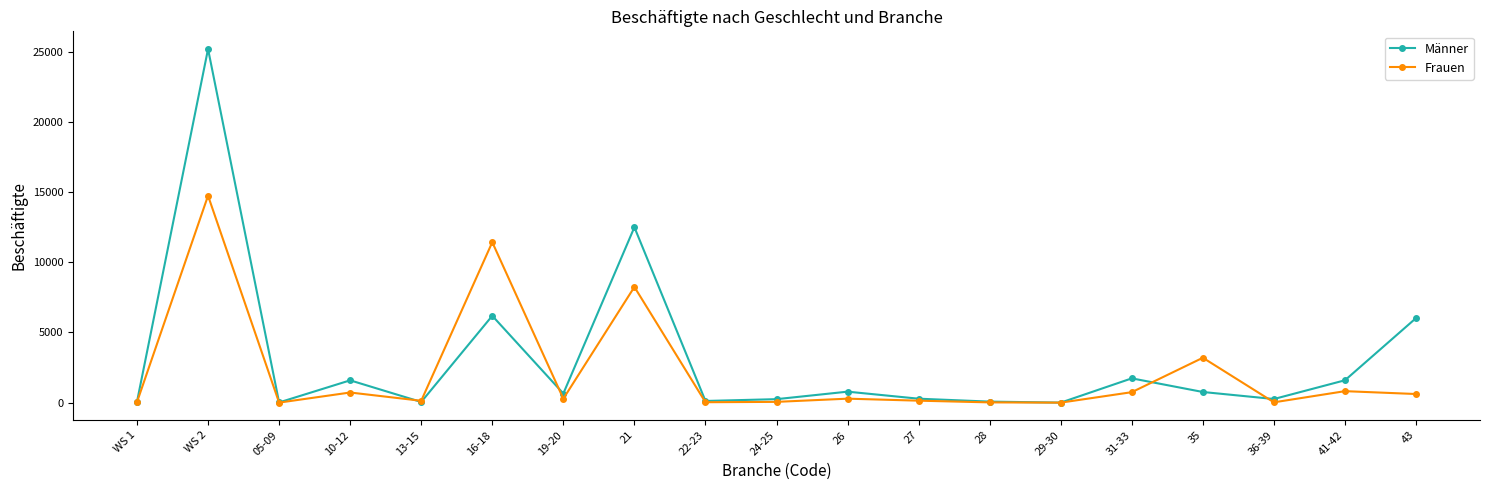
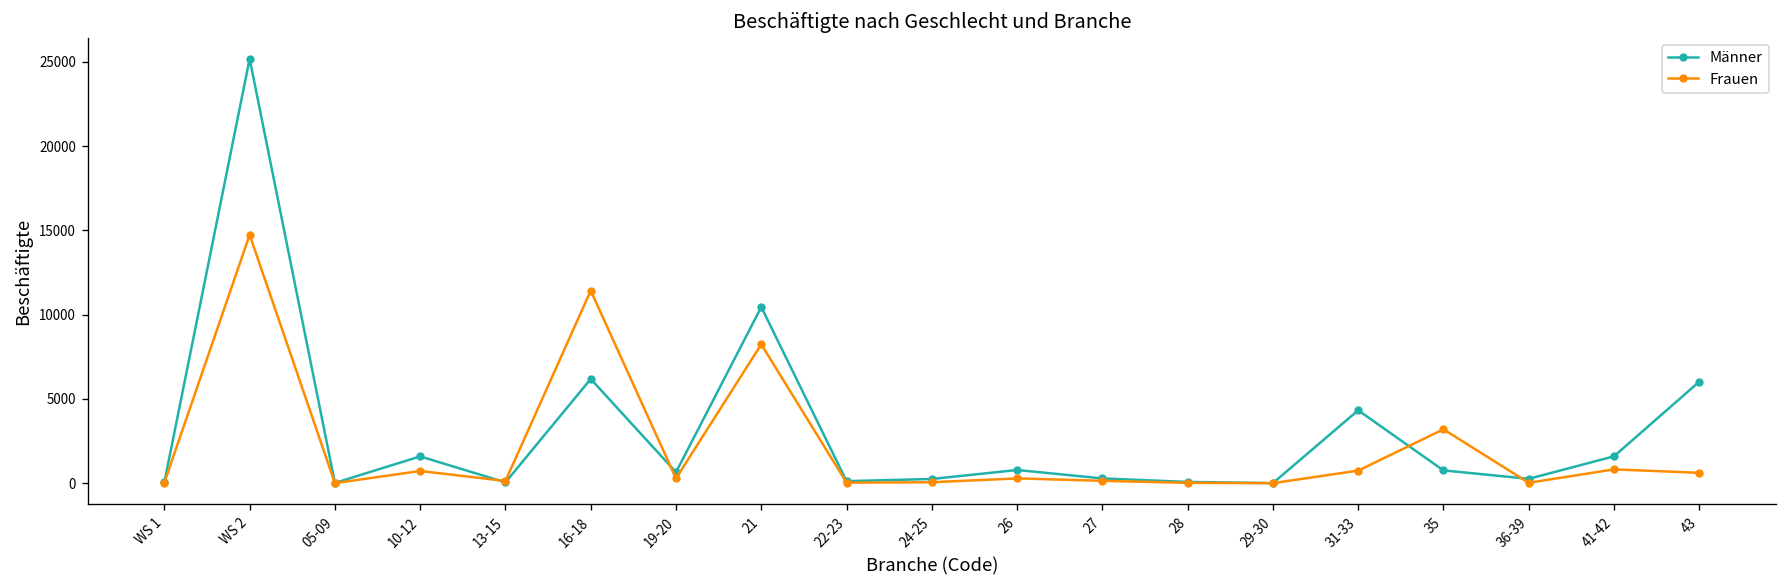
  {
    "Männer": {
      "WS 2": 25200,
      "10-12": 1600,
      "16-18": 6200,
      "19-20": 700,
-     "21": 12500,
+     "21": 10500,
      "24-25": 200,
      "26": 800,
-     "31-33": 1700,
+     "31-33": 4300,
      "35": 800,
      "36-39": 300,
      "41-42": 1600,
      "43": 6000
    },
    "Frauen": {
      "WS 2": 14700,
      "10-12": 700,
      "16-18": 11400,
      "19-20": 300,
      "21": 8200,
      "24-25": 100,
      "26": 300,
      "31-33": 700,
      "35": 3200,
      "36-39": 0,
      "41-42": 800,
      "43": 600
    }
  }
